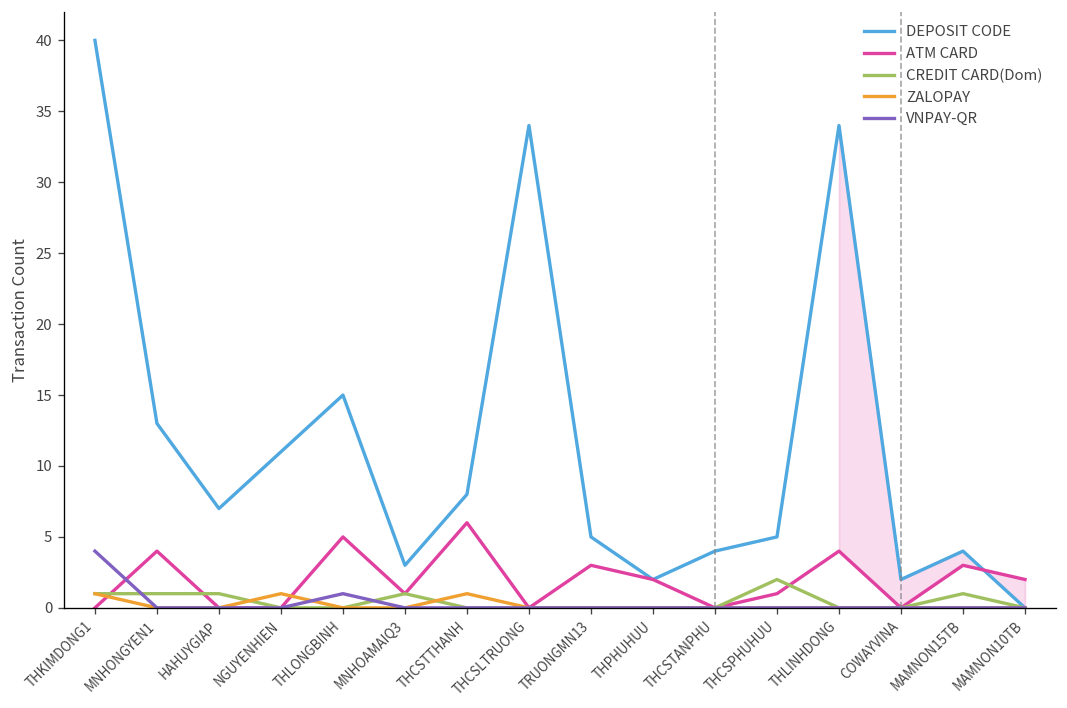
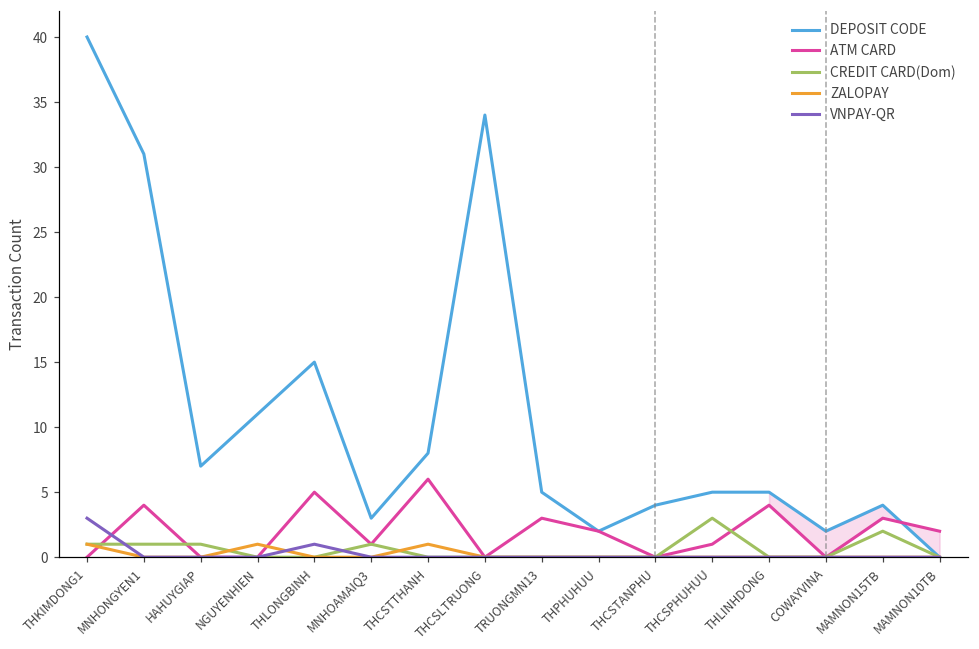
  {
    "DEPOSIT CODE": {
      "THKIMDONG1": 40,
-     "MNHONGYEN1": 13,
+     "MNHONGYEN1": 31,
      "HAHUYGIAP": 7,
      "NGUYENHIEN": 11,
      "THLONGBINH": 15,
      "MNHOAMAIQ3": 3,
      "THCSTTHANH": 8,
      "THCSLTRUONG": 34,
      "TRUONGMN13": 5,
      "THCSTANPHU": 4,
      "THCSPHUHUU": 5,
-     "THLINHDONG": 34
+     "THLINHDONG": 5
    },
    "CREDIT CARD(Dom)": {
      "MNHONGYEN1": 1,
      "HAHUYGIAP": 1,
-     "THCSPHUHUU": 2,
-     "MAMNON15TB": 1
+     "THCSPHUHUU": 3,
+     "MAMNON15TB": 2
    },
    "ZALOPAY": {
      "NGUYENHIEN": 1,
      "THCSTTHANH": 1
    },
    "VNPAY-QR": {
-     "THKIMDONG1": 4,
+     "THKIMDONG1": 3,
      "THLONGBINH": 1
    }
  }
